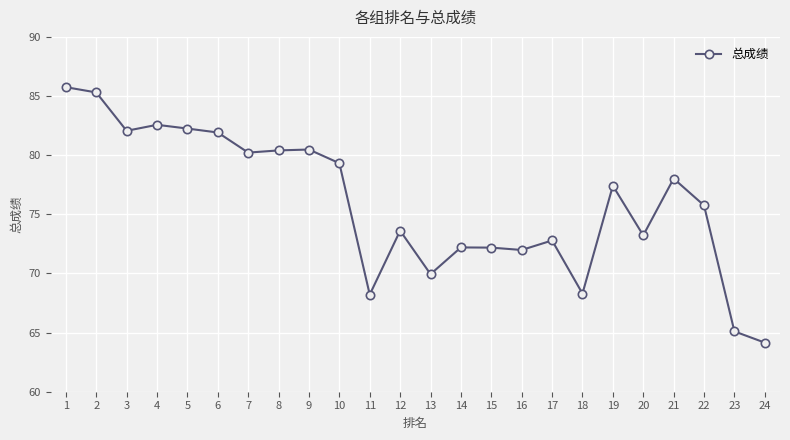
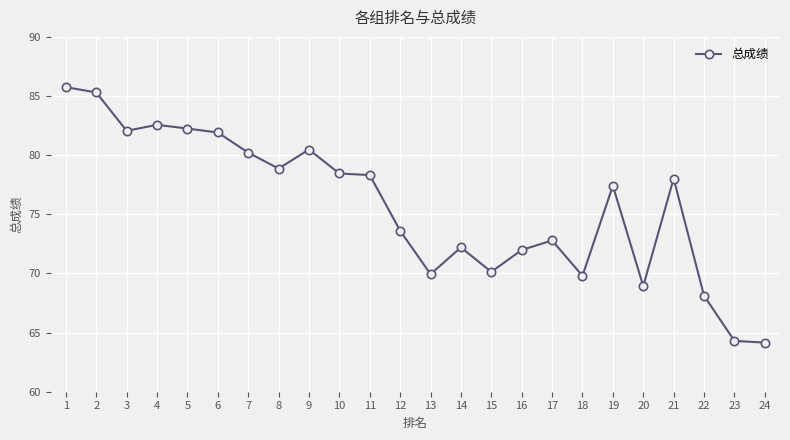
  {
    "1": 85.8,
    "2": 85.3,
    "3": 82.1,
    "4": 82.6,
    "5": 82.3,
    "6": 81.9,
    "7": 80.2,
-   "8": 80.4,
+   "8": 78.9,
    "9": 80.5,
-   "10": 79.3,
-   "11": 68.2,
+   "10": 78.5,
+   "11": 78.3,
    "12": 73.6,
    "13": 69.9,
    "14": 72.2,
-   "15": 72.2,
+   "15": 70.1,
    "16": 72.0,
    "17": 72.8,
-   "18": 68.3,
+   "18": 69.8,
    "19": 77.4,
-   "20": 73.2,
+   "20": 68.9,
    "21": 78.0,
-   "22": 75.8,
-   "23": 65.1,
+   "22": 68.1,
+   "23": 64.3,
    "24": 64.2
  }
